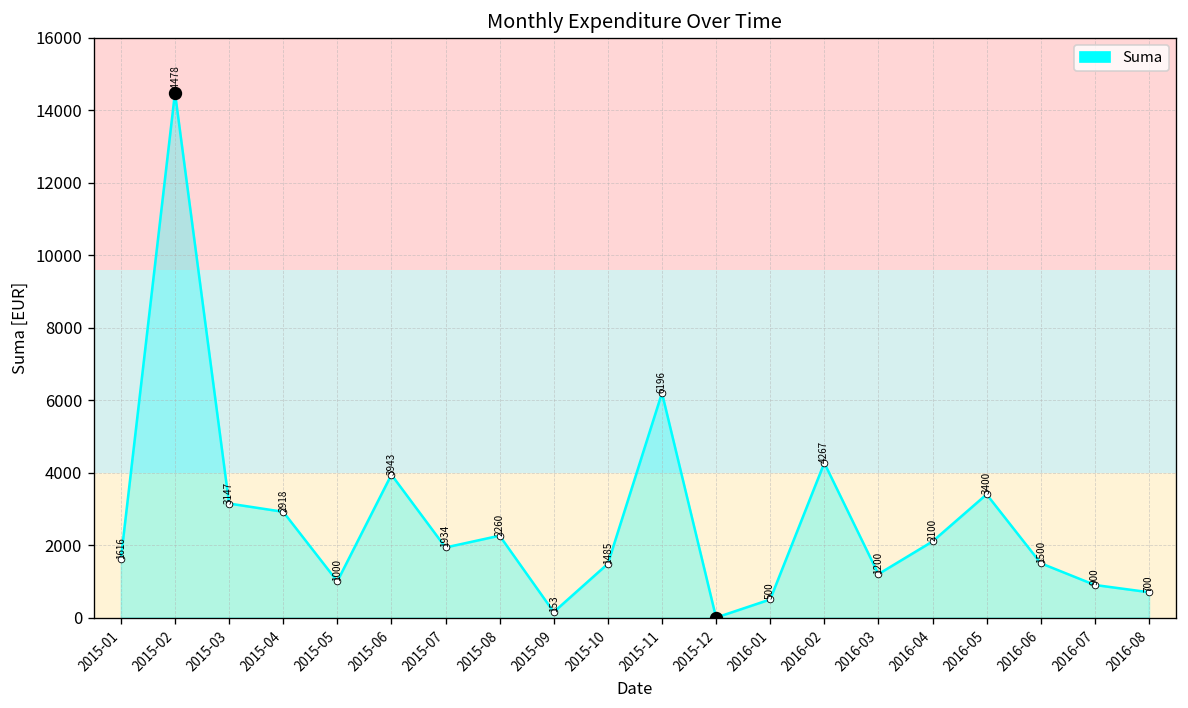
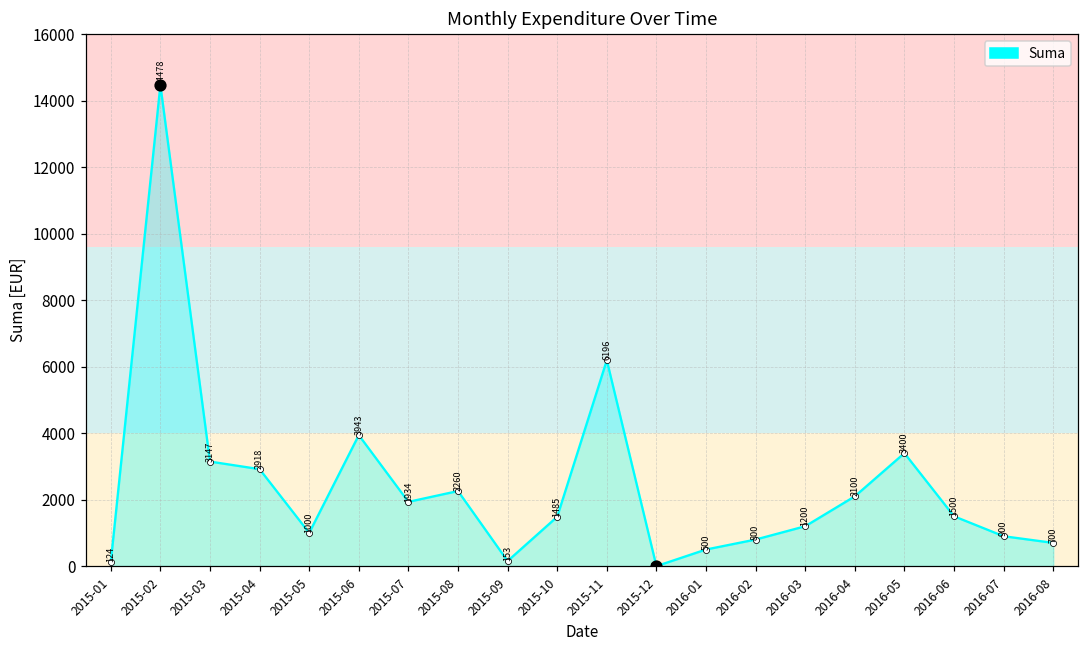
  {
    "Suma": {
-     "2015-01": 1616,
+     "2015-01": 124,
      "2015-03": 3147,
      "2015-04": 2918,
      "2015-05": 1000,
      "2015-06": 3943,
      "2015-07": 1934,
      "2015-08": 2260,
      "2015-09": 153,
      "2015-10": 1485,
      "2015-11": 6196,
      "2016-01": 500,
-     "2016-02": 4267,
+     "2016-02": 800,
      "2016-03": 1200,
      "2016-04": 2100,
      "2016-05": 3400,
      "2016-06": 1500,
      "2016-07": 900,
      "2016-08": 700
    }
  }
